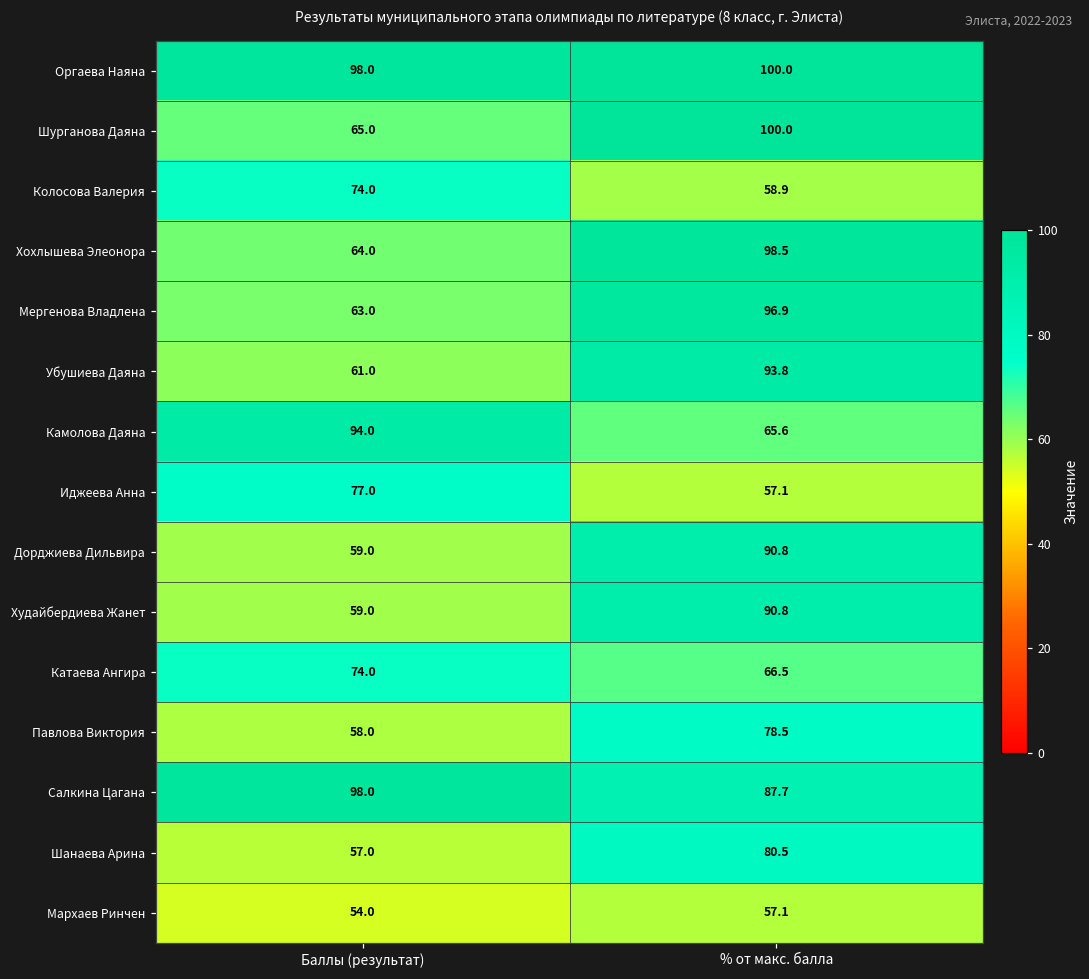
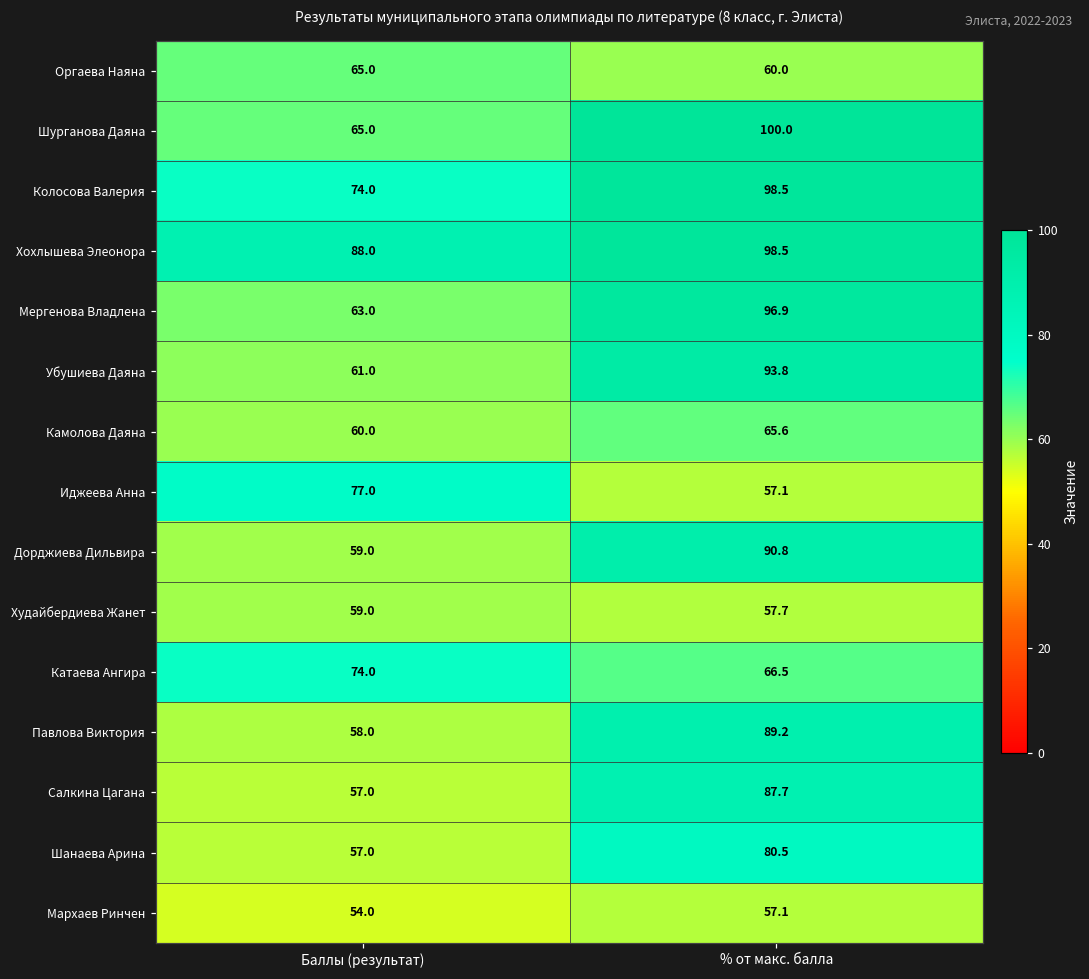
  {
    "Оргаева Наяна": {
-     "Баллы (результат)": 98.0,
-     "% от макс. балла": 100.0
+     "Баллы (результат)": 65.0,
+     "% от макс. балла": 60.0
    },
    "Шурганова Даяна": {
      "Баллы (результат)": 65.0,
      "% от макс. балла": 100.0
    },
    "Колосова Валерия": {
      "Баллы (результат)": 74.0,
-     "% от макс. балла": 58.9
+     "% от макс. балла": 98.5
    },
    "Хохлышева Элеонора": {
-     "Баллы (результат)": 64.0,
+     "Баллы (результат)": 88.0,
      "% от макс. балла": 98.5
    },
    "Мергенова Владлена": {
      "Баллы (результат)": 63.0,
      "% от макс. балла": 96.9
    },
    "Убушиева Даяна": {
      "Баллы (результат)": 61.0,
      "% от макс. балла": 93.8
    },
    "Камолова Даяна": {
-     "Баллы (результат)": 94.0,
+     "Баллы (результат)": 60.0,
      "% от макс. балла": 65.6
    },
    "Иджеева Анна": {
      "Баллы (результат)": 77.0,
      "% от макс. балла": 57.1
    },
    "Дорджиева Дильвира": {
      "Баллы (результат)": 59.0,
      "% от макс. балла": 90.8
    },
    "Худайбердиева Жанет": {
      "Баллы (результат)": 59.0,
-     "% от макс. балла": 90.8
+     "% от макс. балла": 57.7
    },
    "Катаева Ангира": {
      "Баллы (результат)": 74.0,
      "% от макс. балла": 66.5
    },
    "Павлова Виктория": {
      "Баллы (результат)": 58.0,
-     "% от макс. балла": 78.5
+     "% от макс. балла": 89.2
    },
    "Салкина Цагана": {
-     "Баллы (результат)": 98.0,
+     "Баллы (результат)": 57.0,
      "% от макс. балла": 87.7
    },
    "Шанаева Арина": {
      "Баллы (результат)": 57.0,
      "% от макс. балла": 80.5
    },
    "Мархаев Ринчен": {
      "Баллы (результат)": 54.0,
      "% от макс. балла": 57.1
    }
  }
